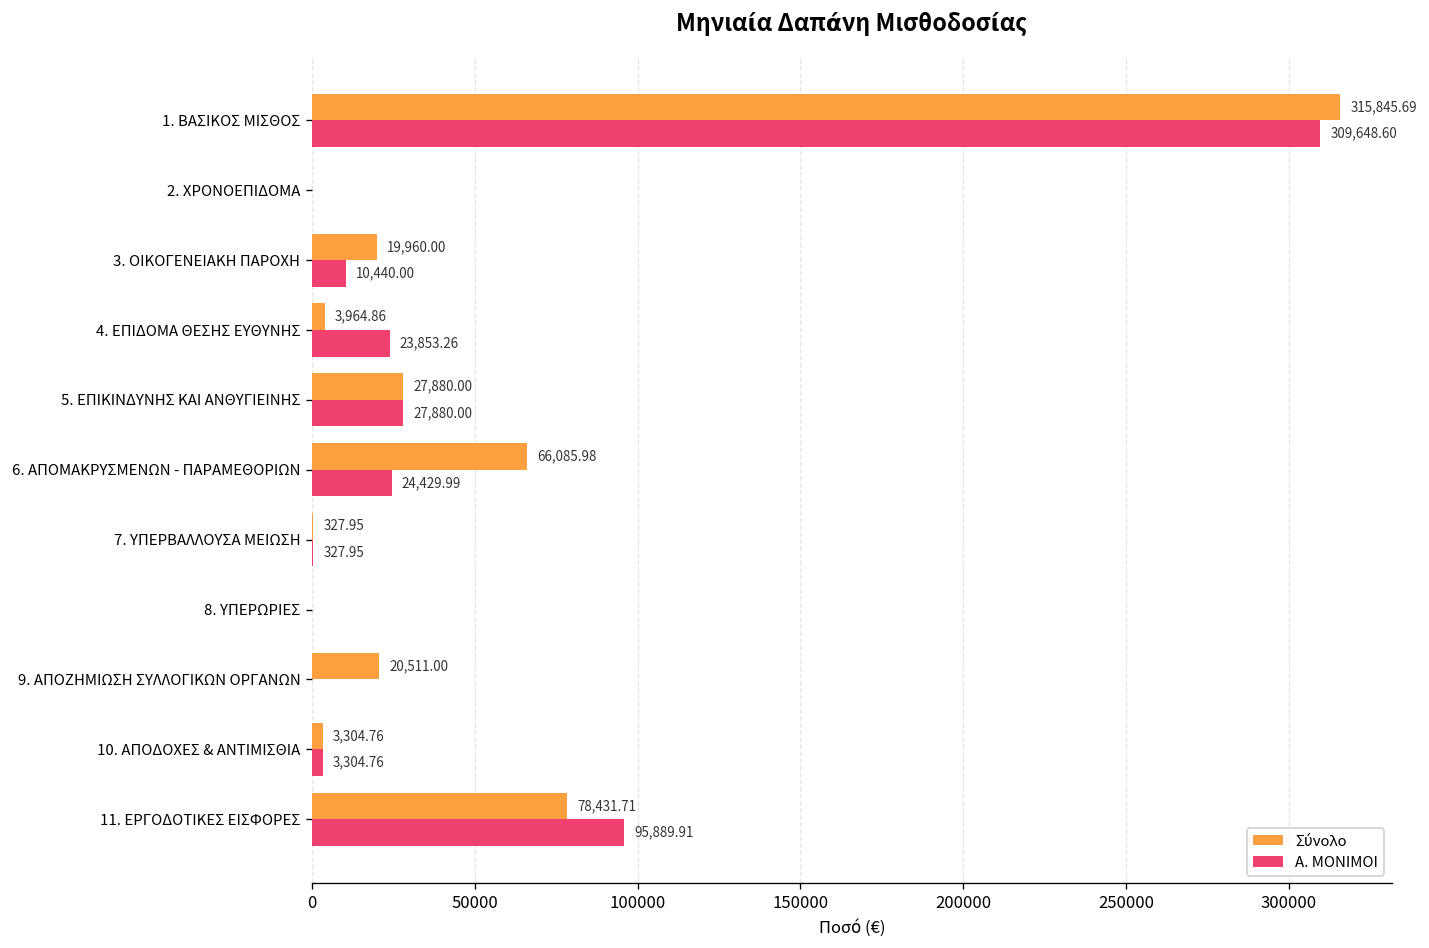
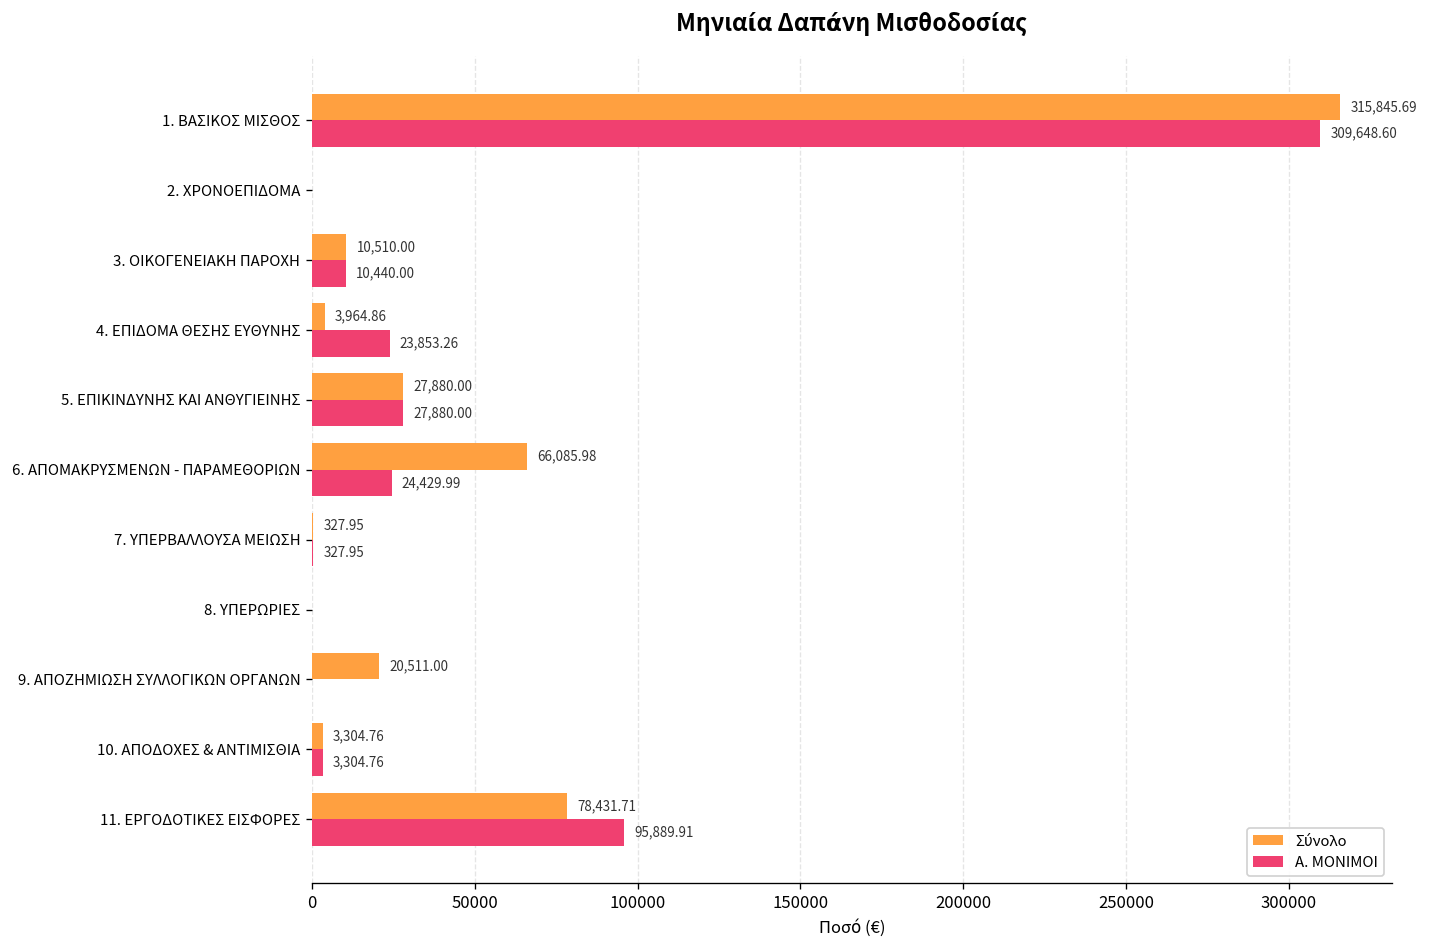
  {
    "Σύνολο": {
      "1. ΒΑΣΙΚΟΣ ΜΙΣΘΟΣ": "315,845.69",
-     "3. ΟΙΚΟΓΕΝΕΙΑΚΗ ΠΑΡΟΧΗ": "19,960.00",
+     "3. ΟΙΚΟΓΕΝΕΙΑΚΗ ΠΑΡΟΧΗ": "10,510.00",
      "4. ΕΠΙΔΟΜΑ ΘΕΣΗΣ ΕΥΘΥΝΗΣ": "3,964.86",
      "5. ΕΠΙΚΙΝΔΥΝΗΣ ΚΑΙ ΑΝΘΥΓΙΕΙΝΗΣ": "27,880.00",
      "6. ΑΠΟΜΑΚΡΥΣΜΕΝΩΝ - ΠΑΡΑΜΕΘΟΡΙΩΝ": "66,085.98",
      "7. ΥΠΕΡΒΑΛΛΟΥΣΑ ΜΕΙΩΣΗ": "327.95",
      "9. ΑΠΟΖΗΜΙΩΣΗ ΣΥΛΛΟΓΙΚΩΝ ΟΡΓΑΝΩΝ": "20,511.00",
      "10. ΑΠΟΔΟΧΕΣ & ΑΝΤΙΜΙΣΘΙΑ": "3,304.76",
      "11. ΕΡΓΟΔΟΤΙΚΕΣ ΕΙΣΦΟΡΕΣ": "78,431.71"
    },
    "Α. ΜΟΝΙΜΟΙ": {
      "1. ΒΑΣΙΚΟΣ ΜΙΣΘΟΣ": "309,648.60",
      "3. ΟΙΚΟΓΕΝΕΙΑΚΗ ΠΑΡΟΧΗ": "10,440.00",
      "4. ΕΠΙΔΟΜΑ ΘΕΣΗΣ ΕΥΘΥΝΗΣ": "23,853.26",
      "5. ΕΠΙΚΙΝΔΥΝΗΣ ΚΑΙ ΑΝΘΥΓΙΕΙΝΗΣ": "27,880.00",
      "6. ΑΠΟΜΑΚΡΥΣΜΕΝΩΝ - ΠΑΡΑΜΕΘΟΡΙΩΝ": "24,429.99",
      "7. ΥΠΕΡΒΑΛΛΟΥΣΑ ΜΕΙΩΣΗ": "327.95",
      "10. ΑΠΟΔΟΧΕΣ & ΑΝΤΙΜΙΣΘΙΑ": "3,304.76",
      "11. ΕΡΓΟΔΟΤΙΚΕΣ ΕΙΣΦΟΡΕΣ": "95,889.91"
    }
  }
